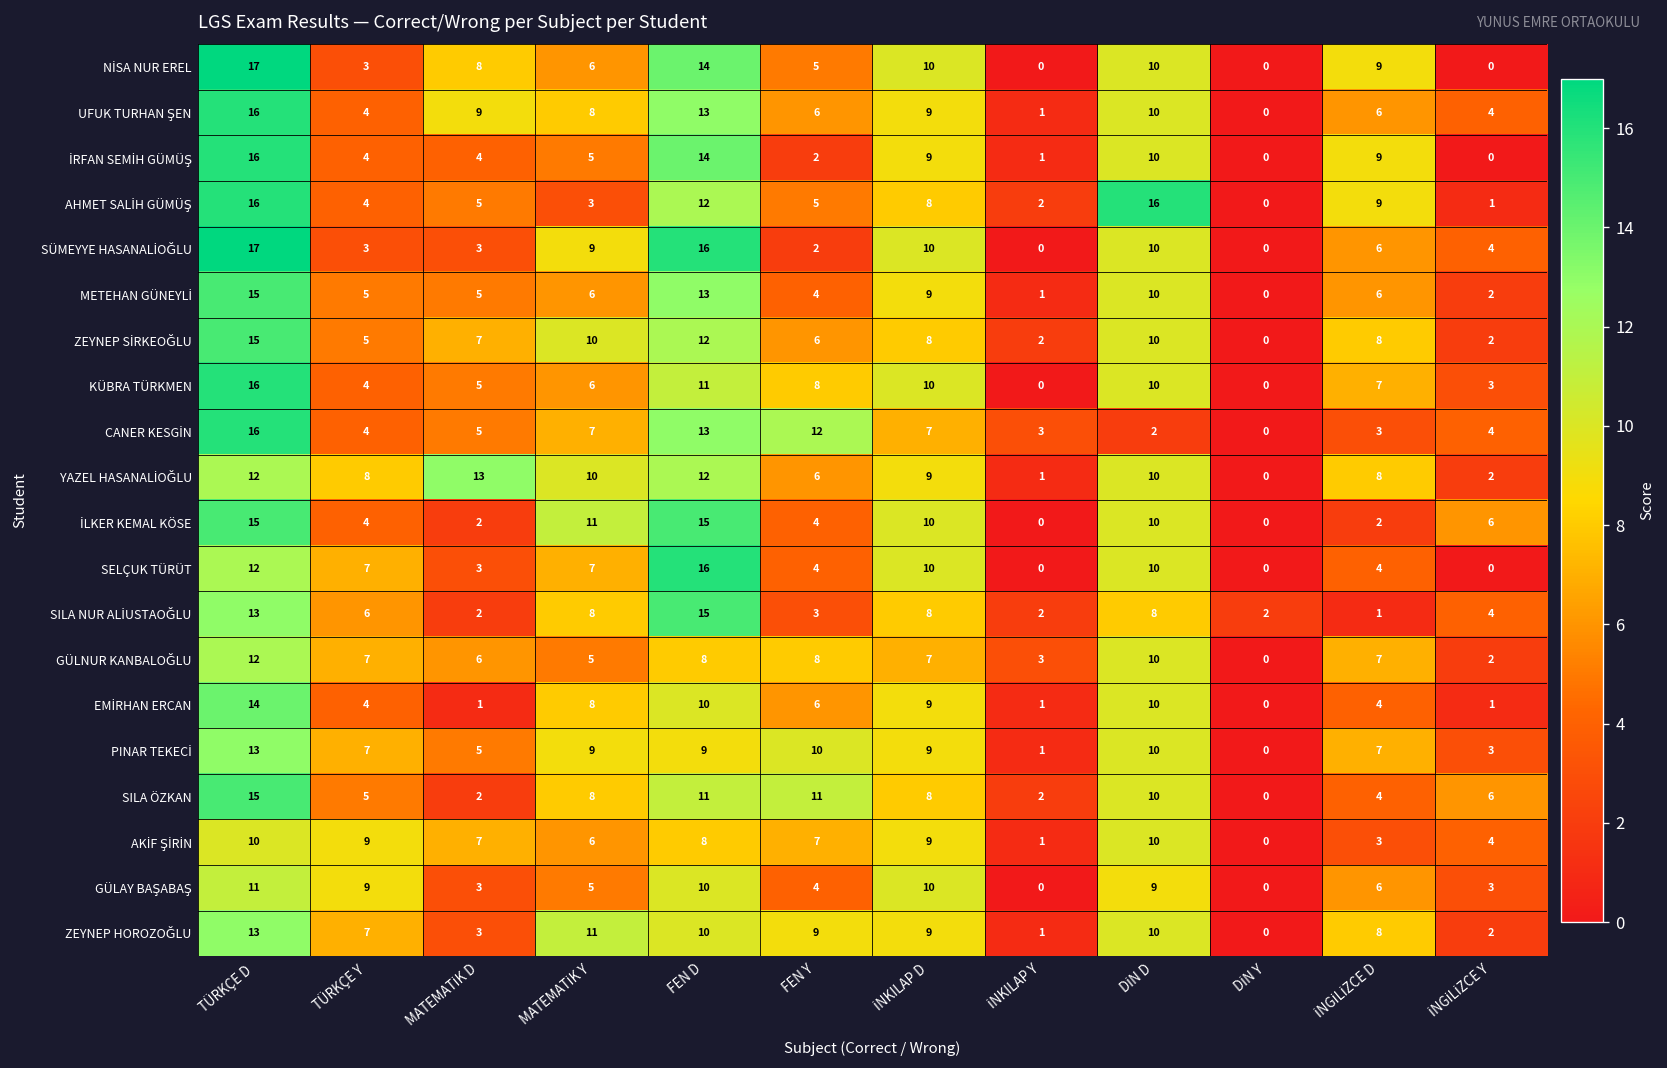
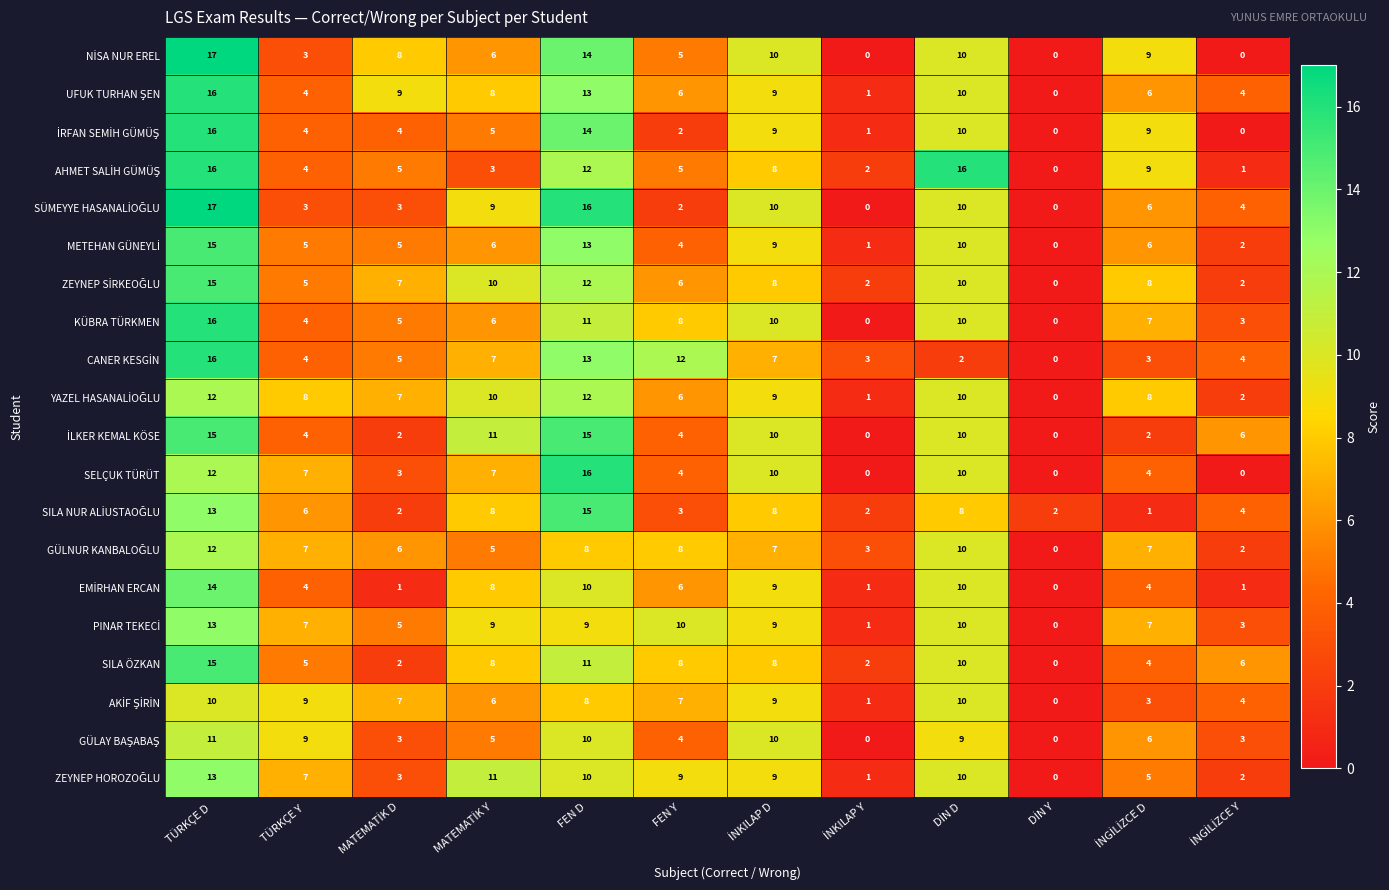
  {
    "YAZEL HASANALİOĞLU": {
      "TÜRKÇE D": 12,
      "TÜRKÇE Y": 8,
-     "MATEMATİK D": 13,
+     "MATEMATİK D": 7,
      "MATEMATİK Y": 10,
      "FEN D": 12,
      "FEN Y": 6,
      "İNKILAP D": 9,
      "İNKILAP Y": 1,
      "DİN D": 10,
      "DİN Y": 0,
      "İNGİLİZCE D": 8,
      "İNGİLİZCE Y": 2
    },
    "SILA ÖZKAN": {
      "TÜRKÇE D": 15,
      "TÜRKÇE Y": 5,
      "MATEMATİK D": 2,
      "MATEMATİK Y": 8,
      "FEN D": 11,
-     "FEN Y": 11,
+     "FEN Y": 8,
      "İNKILAP D": 8,
      "İNKILAP Y": 2,
      "DİN D": 10,
      "DİN Y": 0,
      "İNGİLİZCE D": 4,
      "İNGİLİZCE Y": 6
    },
    "ZEYNEP HOROZOĞLU": {
      "TÜRKÇE D": 13,
      "TÜRKÇE Y": 7,
      "MATEMATİK D": 3,
      "MATEMATİK Y": 11,
      "FEN D": 10,
      "FEN Y": 9,
      "İNKILAP D": 9,
      "İNKILAP Y": 1,
      "DİN D": 10,
      "DİN Y": 0,
-     "İNGİLİZCE D": 8,
+     "İNGİLİZCE D": 5,
      "İNGİLİZCE Y": 2
    }
  }
